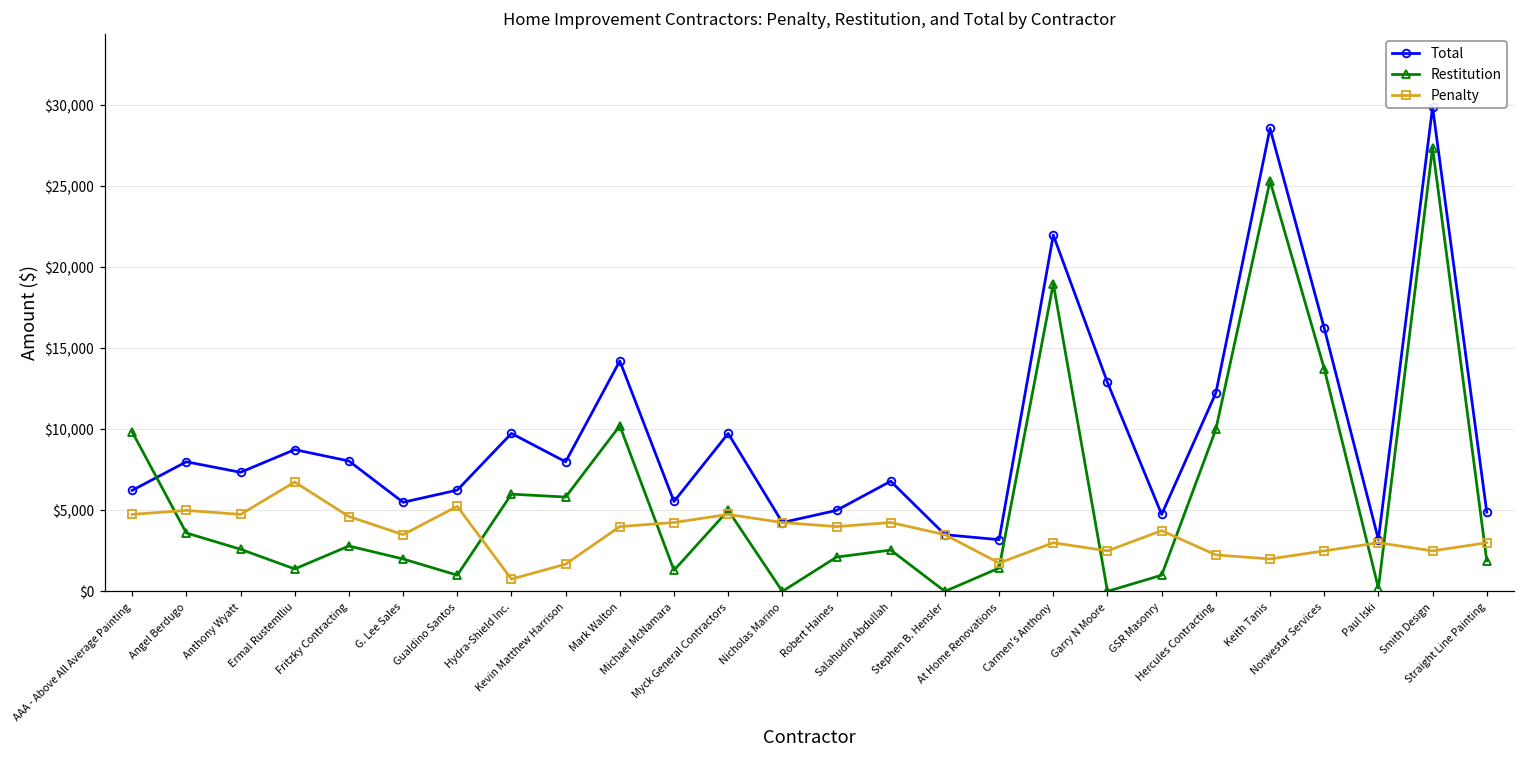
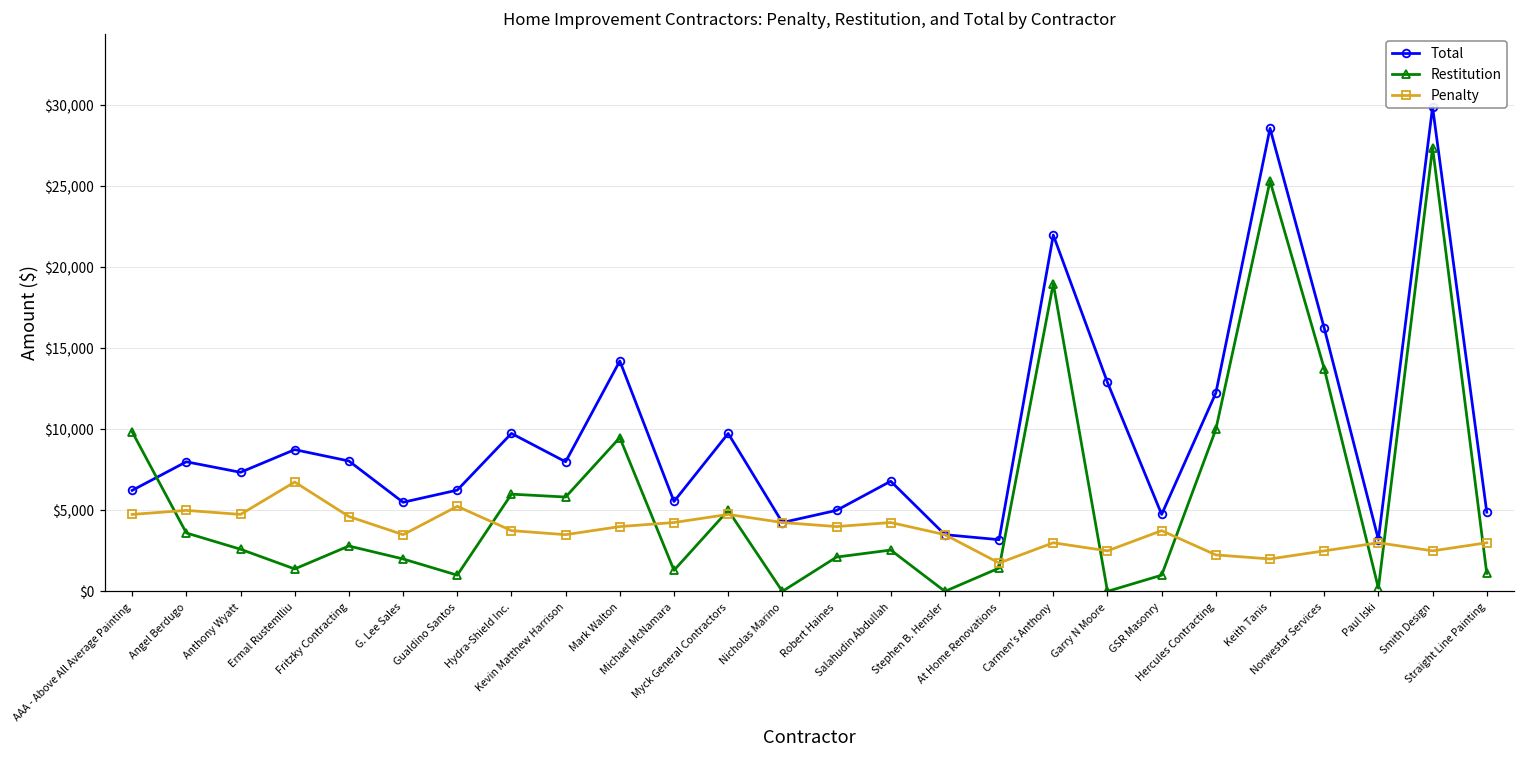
  {
    "Total": {
      "AAA - Above All Average Painting": "$6,200",
      "Angel Berdugo": "$8,000",
      "Anthony Wyatt": "$7,400",
      "Ermal Rustemlliu": "$8,800",
      "Fritzky Contracting": "$8,100",
      "G. Lee Sales": "$5,500",
      "Gualdino Santos": "$6,300",
      "Hydra-Shield Inc.": "$9,800",
      "Kevin Matthew Harrison": "$8,000",
      "Mark Walton": "$14,200",
      "Michael McNamara": "$5,600",
      "Myck General Contractors": "$9,800",
      "Robert Haines": "$5,000",
      "Salahudin Abdullah": "$6,800",
      "At Home Renovations": "$3,200",
      "Carmen's Anthony": "$22,000",
      "Garry N Moore": "$12,900",
      "GSR Masonry": "$4,800",
      "Hercules Contracting": "$12,300",
      "Keith Tanis": "$28,600",
      "Norwestar Services": "$16,300",
      "Paul Iski": "$3,200",
      "Straight Line Painting": "$4,900"
    },
    "Restitution": {
      "AAA - Above All Average Painting": "$9,900",
      "Angel Berdugo": "$3,600",
      "Anthony Wyatt": "$2,600",
      "Ermal Rustemlliu": "$1,400",
      "Fritzky Contracting": "$2,800",
      "G. Lee Sales": "$2,000",
      "Gualdino Santos": "$1,000",
      "Hydra-Shield Inc.": "$6,000",
      "Kevin Matthew Harrison": "$5,800",
-     "Mark Walton": "$10,200",
+     "Mark Walton": "$9,500",
      "Michael McNamara": "$1,300",
      "Myck General Contractors": "$5,000",
      "Nicholas Marino": "$0",
      "Robert Haines": "$2,100",
      "Salahudin Abdullah": "$2,600",
      "Stephen B. Hensler": "$0",
      "At Home Renovations": "$1,400",
      "Carmen's Anthony": "$19,000",
      "Garry N Moore": "$0",
      "GSR Masonry": "$1,000",
      "Hercules Contracting": "$10,000",
      "Keith Tanis": "$25,300",
      "Norwestar Services": "$13,800",
      "Paul Iski": "$200",
      "Smith Design": "$27,400",
-     "Straight Line Painting": "$1,900"
+     "Straight Line Painting": "$1,100"
    },
    "Penalty": {
      "AAA - Above All Average Painting": "$4,800",
      "Angel Berdugo": "$5,000",
      "Anthony Wyatt": "$4,800",
      "Ermal Rustemlliu": "$6,800",
      "Fritzky Contracting": "$4,600",
      "G. Lee Sales": "$3,500",
      "Gualdino Santos": "$5,300",
-     "Hydra-Shield Inc.": "$800",
-     "Kevin Matthew Harrison": "$1,700",
+     "Hydra-Shield Inc.": "$3,800",
+     "Kevin Matthew Harrison": "$3,500",
      "Mark Walton": "$4,000",
      "Michael McNamara": "$4,300",
      "Myck General Contractors": "$4,800",
      "Robert Haines": "$4,000",
      "Salahudin Abdullah": "$4,300",
      "At Home Renovations": "$1,800",
      "Carmen's Anthony": "$3,000",
      "Garry N Moore": "$2,500",
      "GSR Masonry": "$3,800",
      "Hercules Contracting": "$2,300",
      "Keith Tanis": "$2,000",
      "Norwestar Services": "$2,500",
      "Paul Iski": "$3,000",
      "Smith Design": "$2,500",
      "Straight Line Painting": "$3,000"
    }
  }
